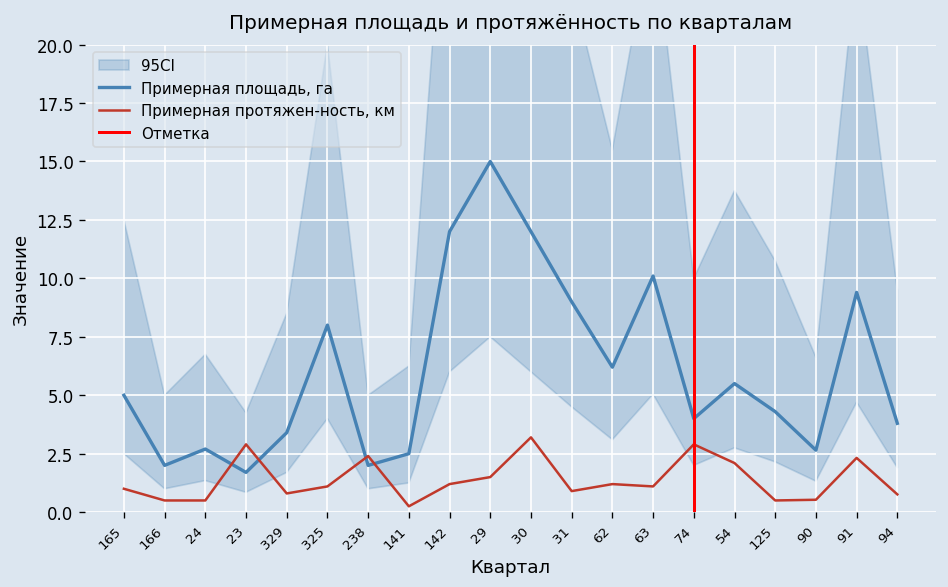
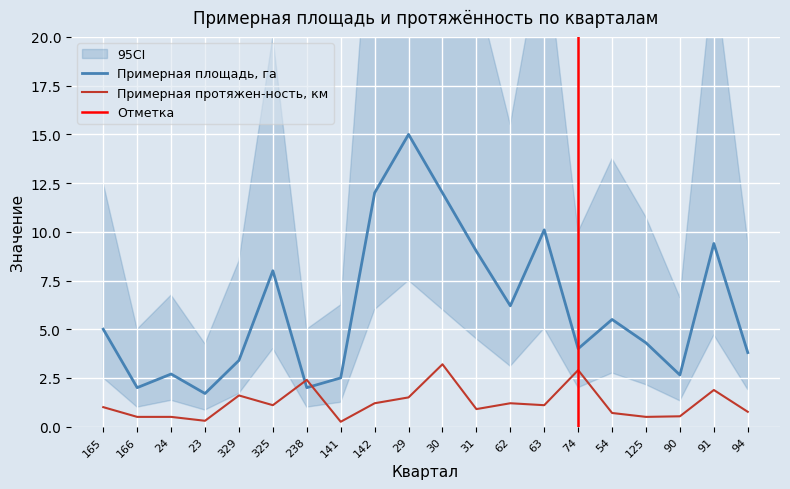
  {
    "Примерная протяжен-ность, км": {
      "165": 1.0,
      "166": 0.5,
      "24": 0.5,
-     "23": 2.9,
-     "329": 0.8,
+     "23": 0.3,
+     "329": 1.6,
      "325": 1.1,
      "238": 2.4,
      "141": 0.3,
      "142": 1.2,
      "29": 1.5,
      "30": 3.2,
      "31": 0.9,
      "62": 1.2,
      "63": 1.1,
      "74": 2.9,
-     "54": 2.1,
+     "54": 0.7,
      "125": 0.5,
      "90": 0.5,
-     "91": 2.3,
+     "91": 1.9,
      "94": 0.8
    }
  }
